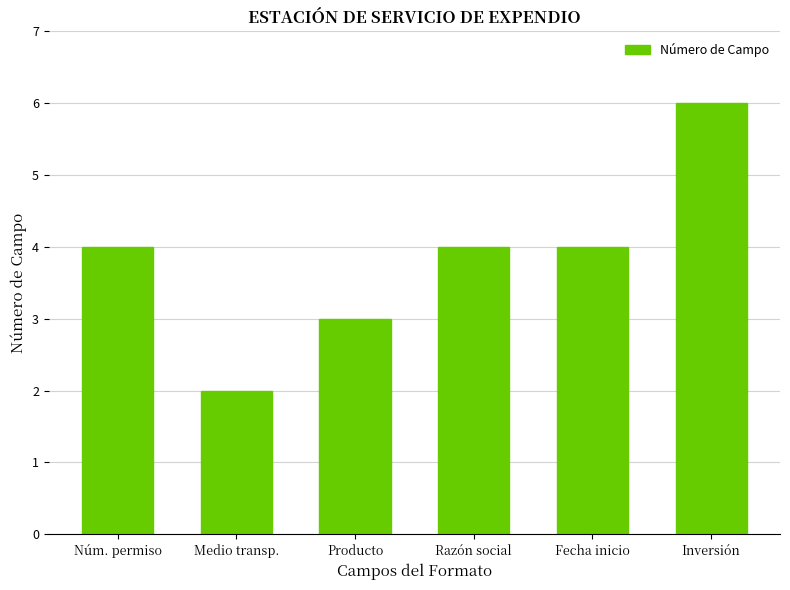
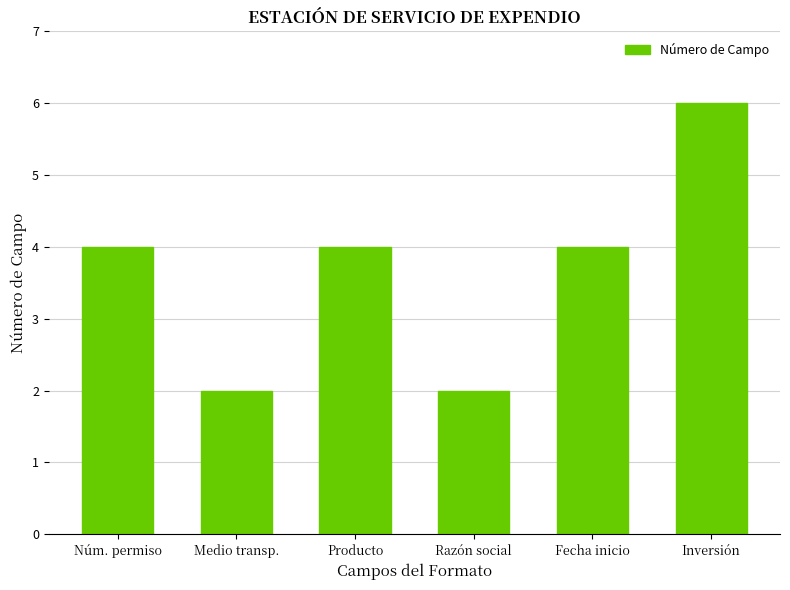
  {
    "Núm. permiso": 4,
    "Medio transp.": 2,
-   "Producto": 3,
-   "Razón social": 4,
+   "Producto": 4,
+   "Razón social": 2,
    "Fecha inicio": 4,
    "Inversión": 6
  }
